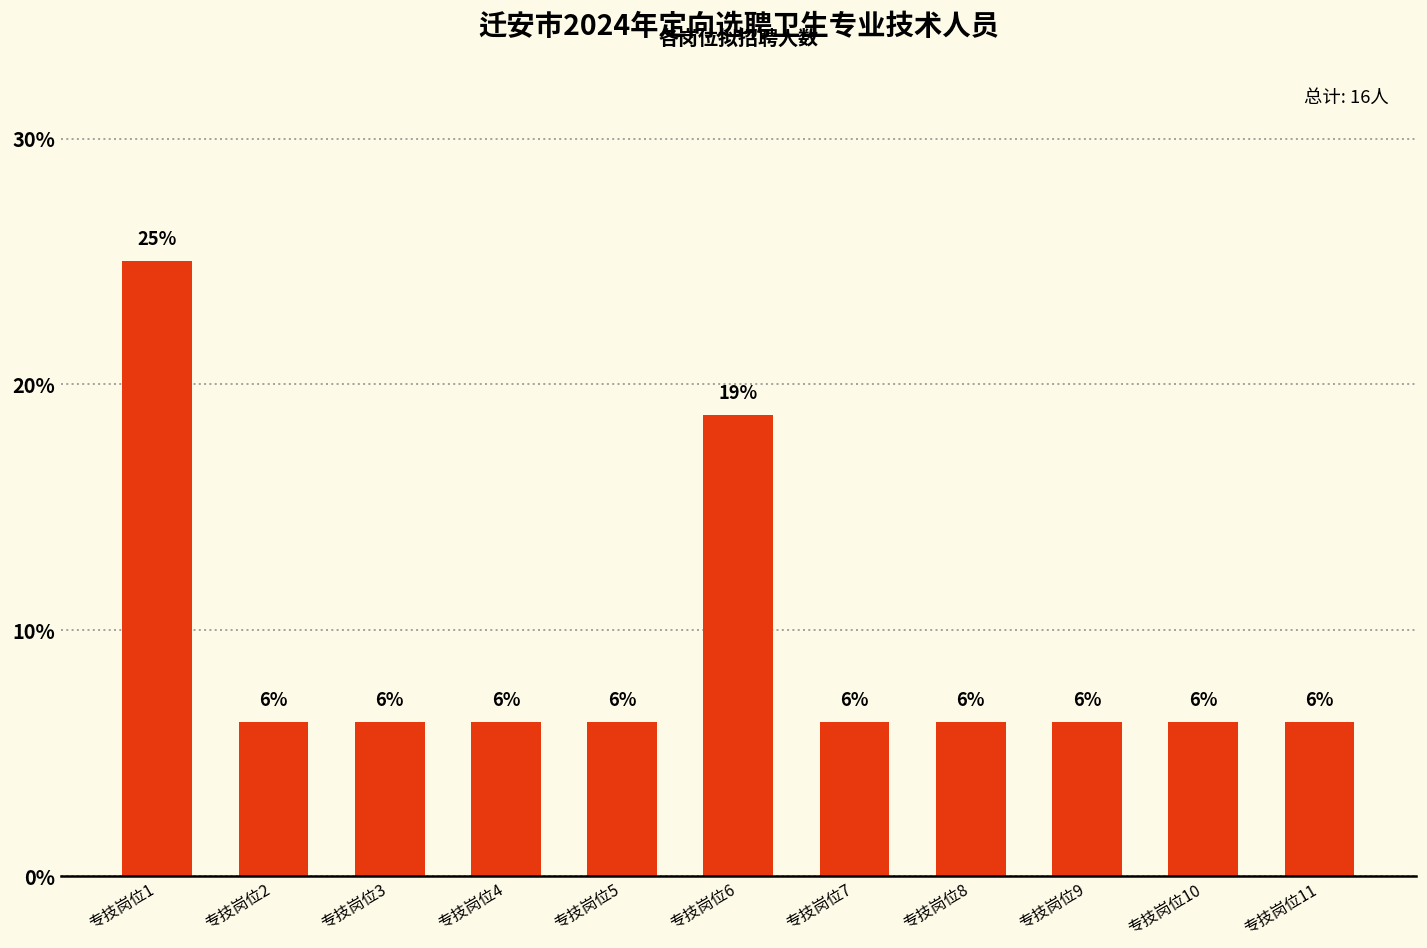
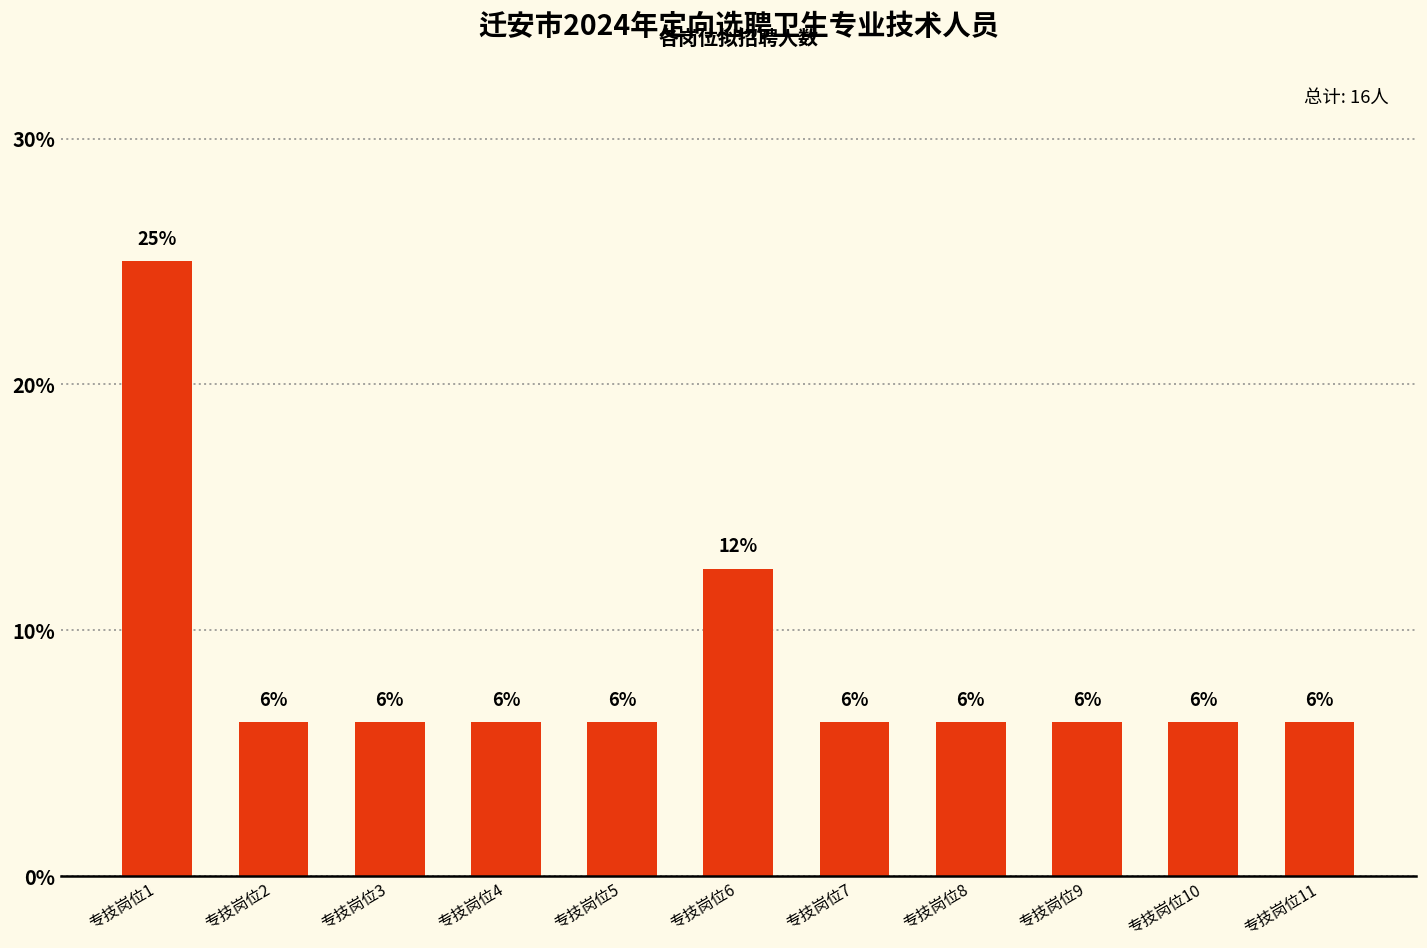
  {
    "专技岗位1": "25%",
    "专技岗位2": "6%",
    "专技岗位3": "6%",
    "专技岗位4": "6%",
    "专技岗位5": "6%",
-   "专技岗位6": "19%",
+   "专技岗位6": "12%",
    "专技岗位7": "6%",
    "专技岗位8": "6%",
    "专技岗位9": "6%",
    "专技岗位10": "6%",
    "专技岗位11": "6%"
  }
